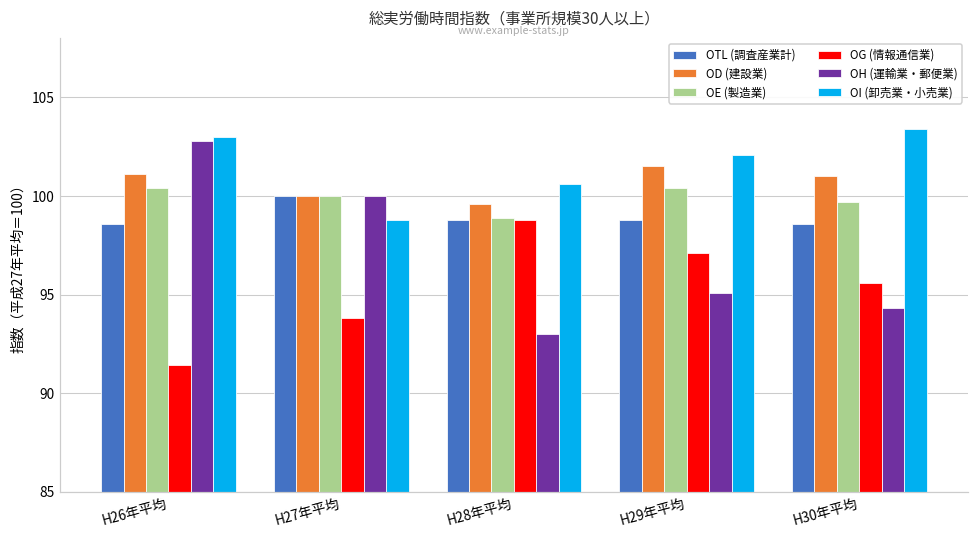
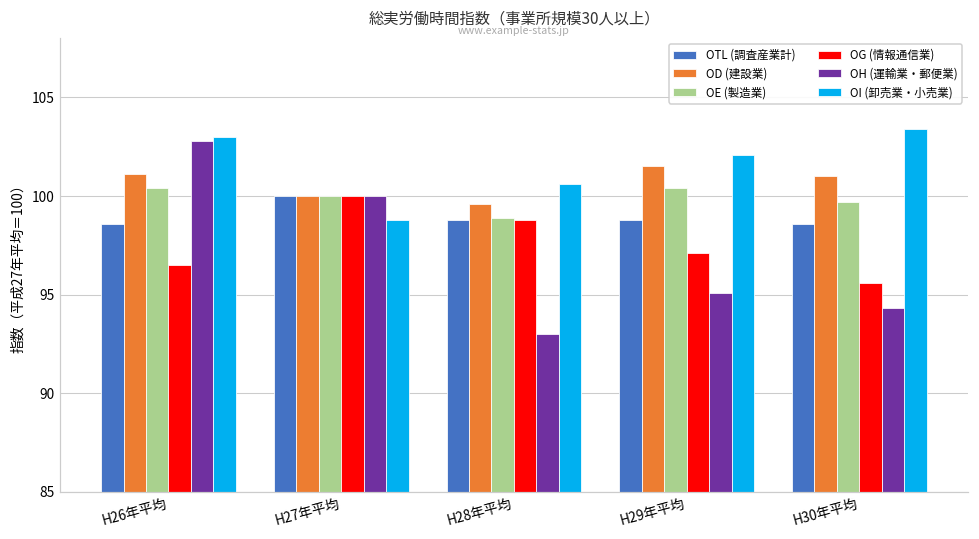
  {
    "OTL (調査産業計)": {
      "H26年平均": 98.6,
      "H27年平均": 100.0,
      "H28年平均": 98.8,
      "H29年平均": 98.8,
      "H30年平均": 98.6
    },
    "OD (建設業)": {
      "H26年平均": 101.1,
      "H27年平均": 100.0,
      "H28年平均": 99.6,
      "H29年平均": 101.5,
      "H30年平均": 101.0
    },
    "OE (製造業)": {
      "H26年平均": 100.4,
      "H27年平均": 100.0,
      "H28年平均": 98.9,
      "H29年平均": 100.4,
      "H30年平均": 99.7
    },
    "OG (情報通信業)": {
-     "H26年平均": 91.4,
-     "H27年平均": 93.8,
+     "H26年平均": 96.5,
+     "H27年平均": 100.0,
      "H28年平均": 98.8,
      "H29年平均": 97.1,
      "H30年平均": 95.6
    },
    "OH (運輸業・郵便業)": {
      "H26年平均": 102.8,
      "H27年平均": 100.0,
      "H28年平均": 93.0,
      "H29年平均": 95.1,
      "H30年平均": 94.3
    },
    "OI (卸売業・小売業)": {
      "H26年平均": 103.0,
      "H27年平均": 98.8,
      "H28年平均": 100.6,
      "H29年平均": 102.1,
      "H30年平均": 103.4
    }
  }
